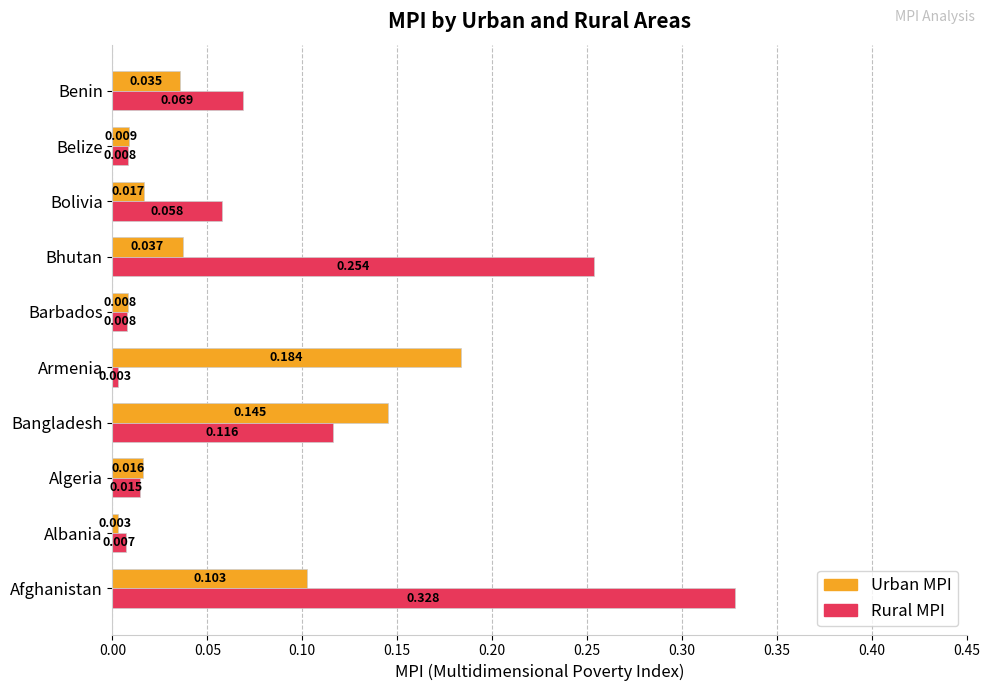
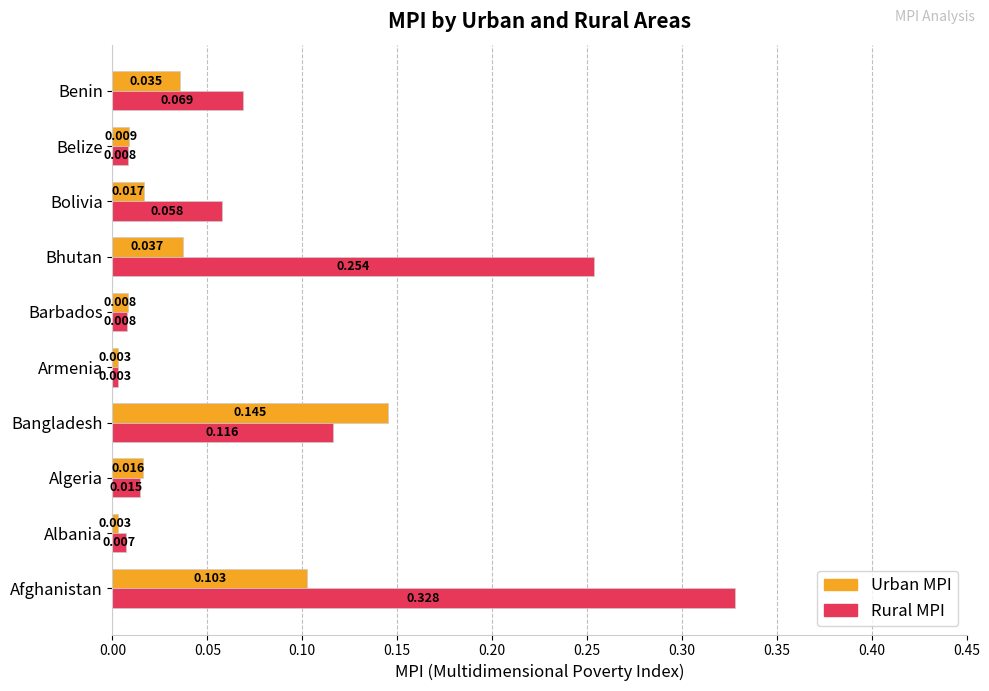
  {
    "Urban MPI": {
      "Benin": 0.035,
      "Belize": 0.009,
      "Bolivia": 0.017,
      "Bhutan": 0.037,
      "Barbados": 0.008,
-     "Armenia": 0.184,
+     "Armenia": 0.003,
      "Bangladesh": 0.145,
      "Algeria": 0.016,
      "Albania": 0.003,
      "Afghanistan": 0.103
    },
    "Rural MPI": {
      "Benin": 0.069,
      "Belize": 0.008,
      "Bolivia": 0.058,
      "Bhutan": 0.254,
      "Barbados": 0.008,
      "Armenia": 0.003,
      "Bangladesh": 0.116,
      "Algeria": 0.015,
      "Albania": 0.007,
      "Afghanistan": 0.328
    }
  }
